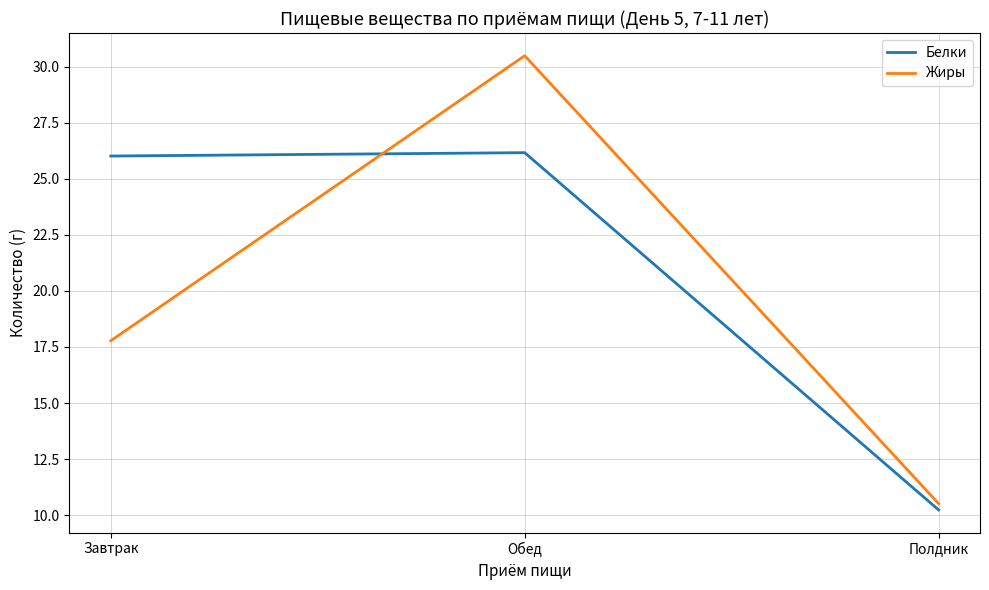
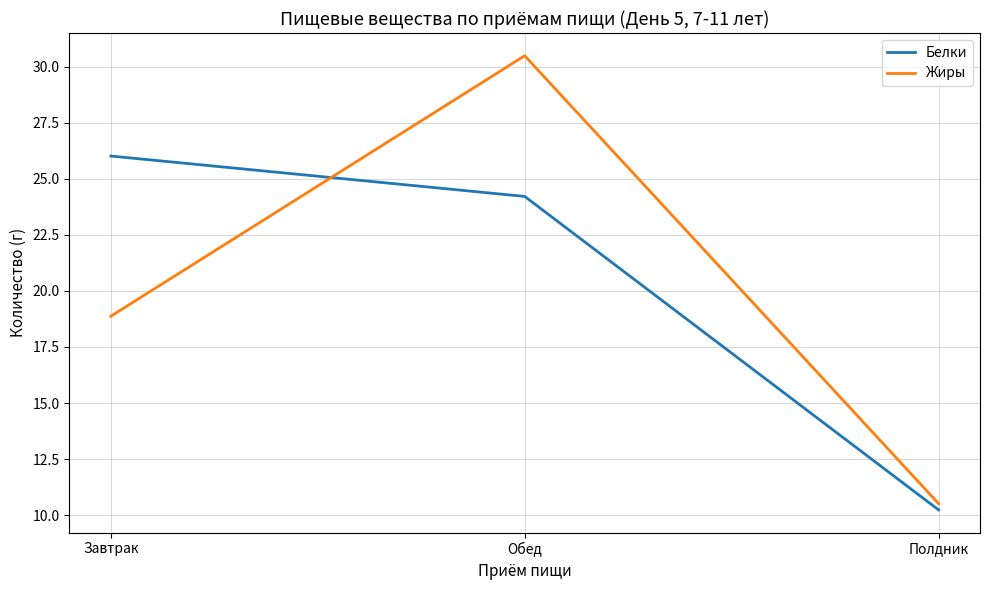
  {
    "Белки": {
      "Завтрак": 26.0,
-     "Обед": 26.2,
+     "Обед": 24.2,
      "Полдник": 10.2
    },
    "Жиры": {
-     "Завтрак": 17.8,
+     "Завтрак": 18.9,
      "Обед": 30.5,
      "Полдник": 10.5
    }
  }
